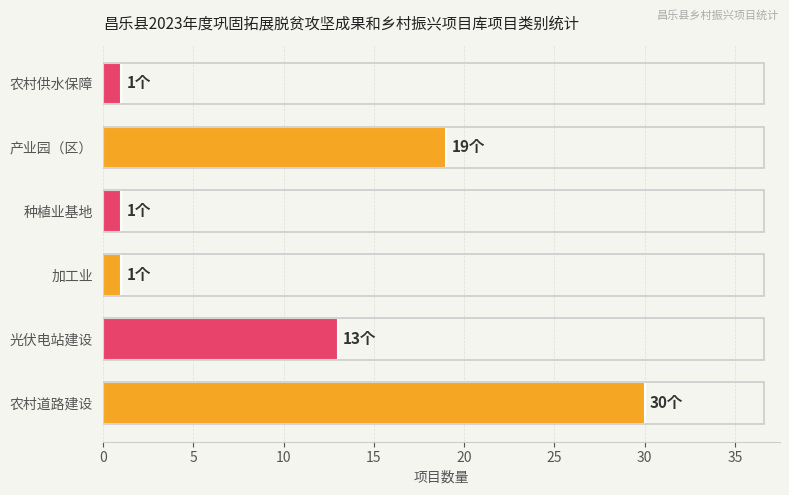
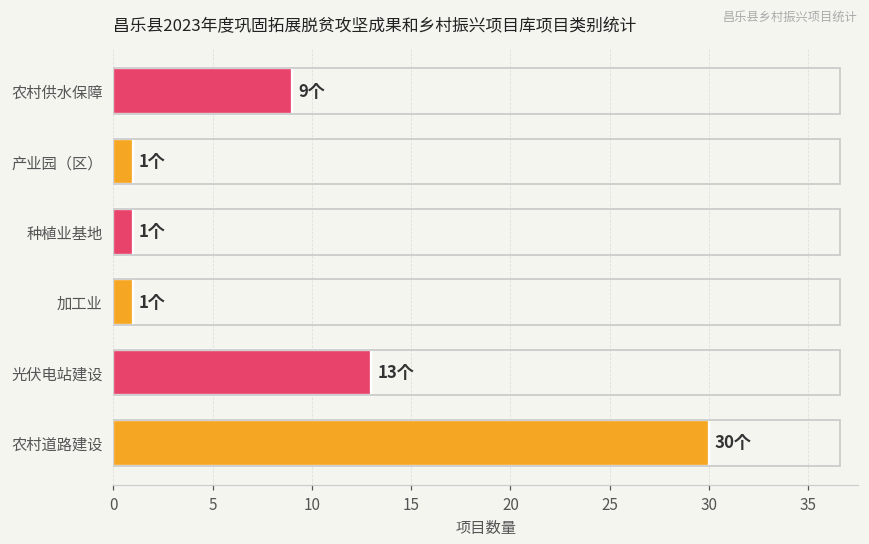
  {
-   "农村供水保障": "1个",
-   "产业园（区）": "19个",
+   "农村供水保障": "9个",
+   "产业园（区）": "1个",
    "种植业基地": "1个",
    "加工业": "1个",
    "光伏电站建设": "13个",
    "农村道路建设": "30个"
  }
